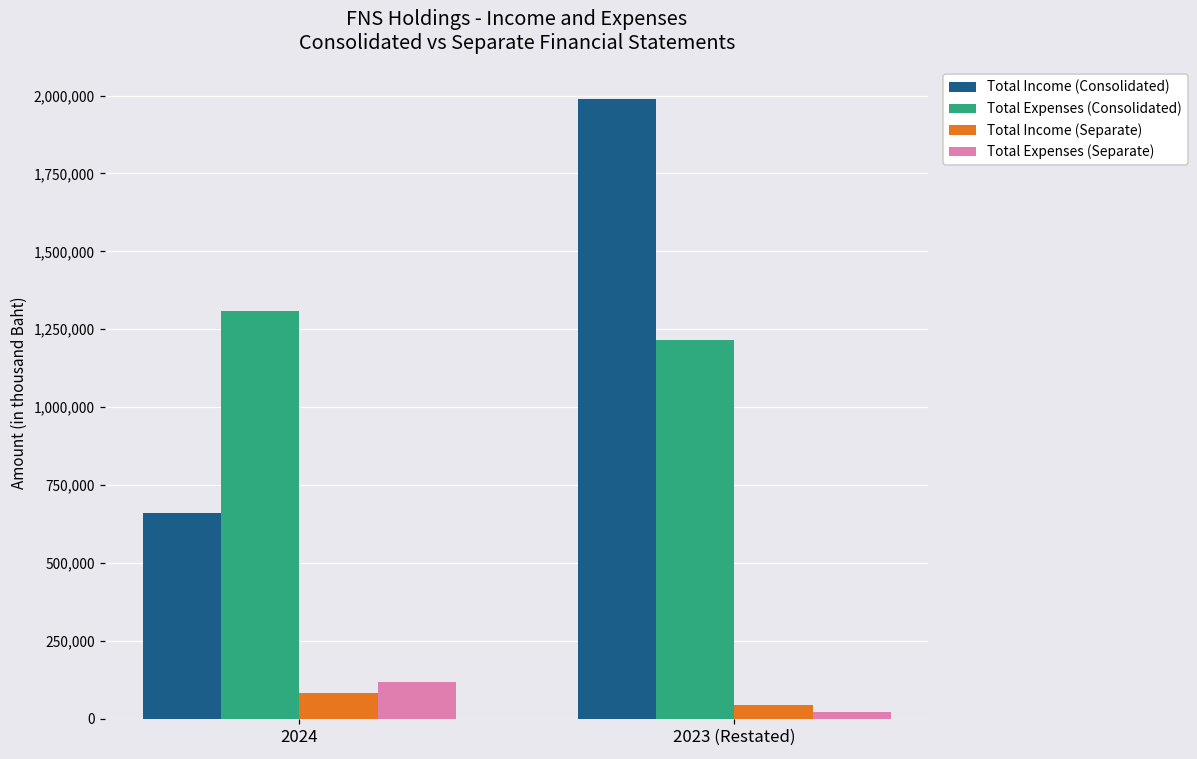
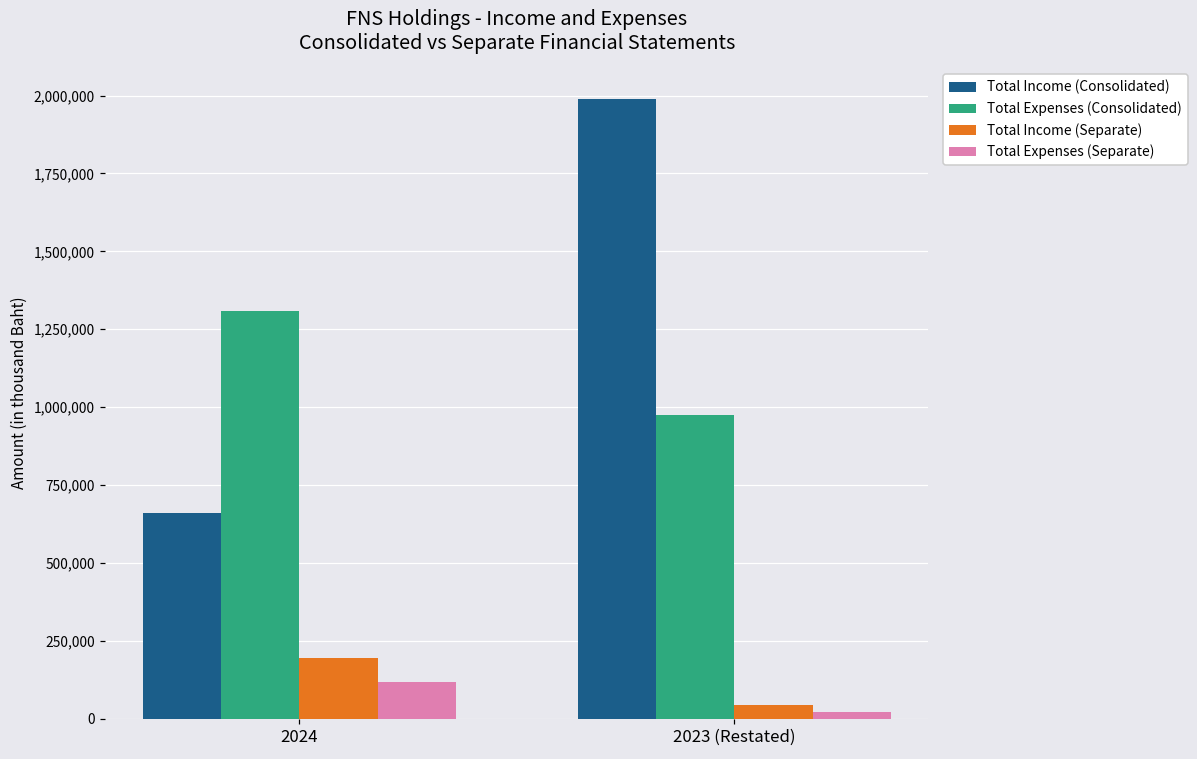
  {
    "Total Income (Consolidated)": {
      "2024": "660,000",
      "2023 (Restated)": "1,990,000"
    },
    "Total Expenses (Consolidated)": {
      "2024": "1,310,000",
-     "2023 (Restated)": "1,220,000"
+     "2023 (Restated)": "970,000"
    },
    "Total Income (Separate)": {
-     "2024": "80,000",
+     "2024": "200,000",
      "2023 (Restated)": "50,000"
    },
    "Total Expenses (Separate)": {
      "2024": "120,000",
      "2023 (Restated)": "20,000"
    }
  }
